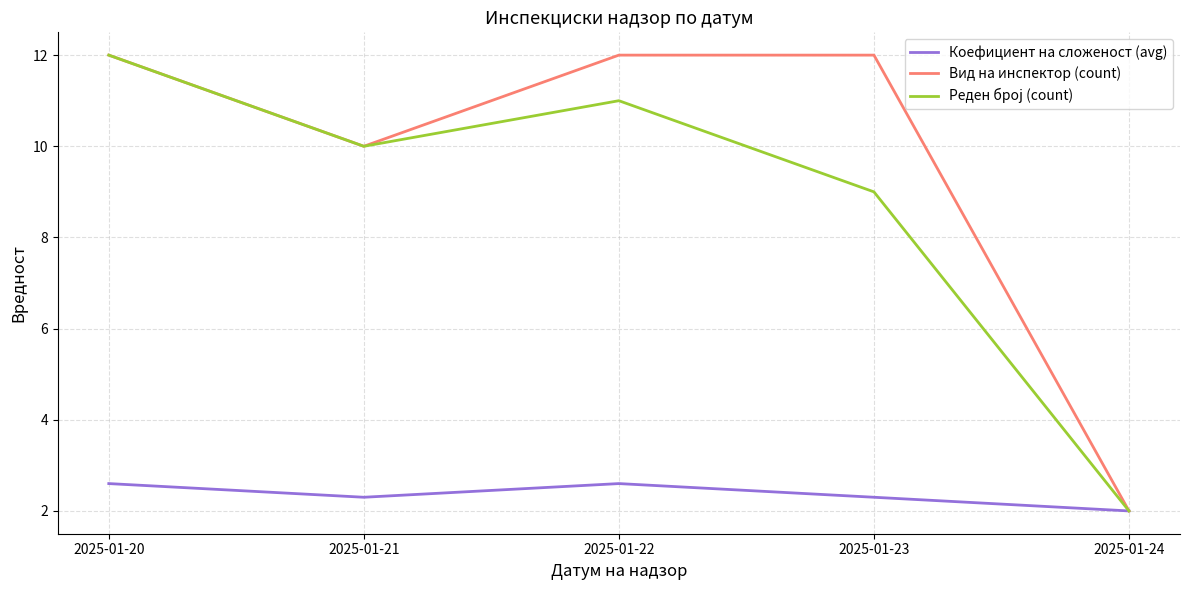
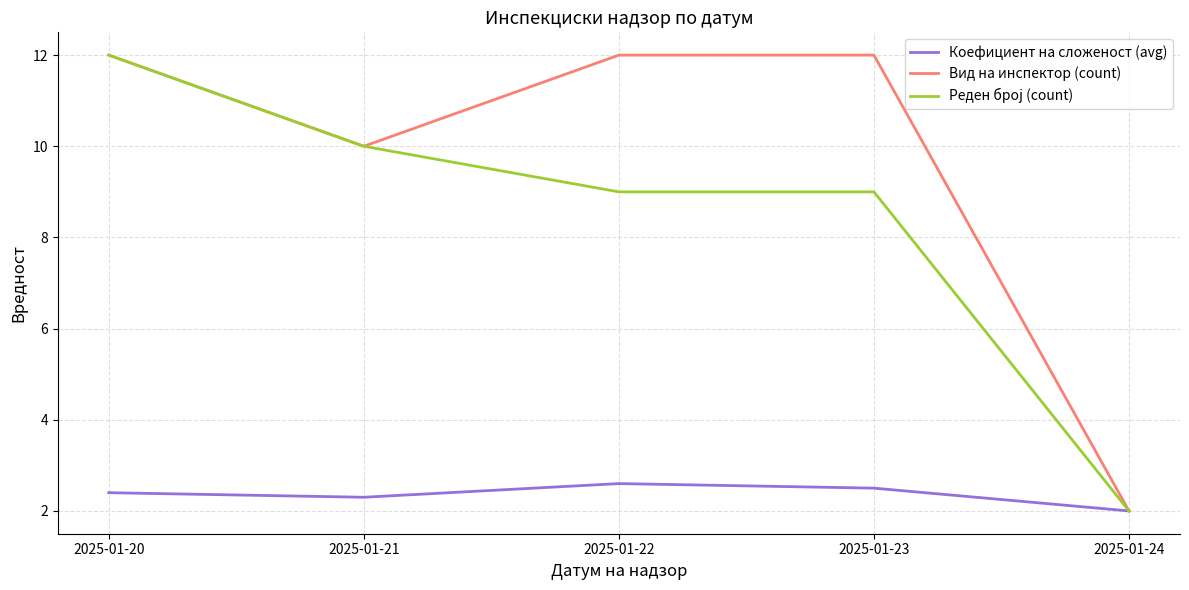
  {
    "Коефициент на сложеност (avg)": {
-     "2025-01-20": 2.6,
+     "2025-01-20": 2.4,
      "2025-01-21": 2.3,
      "2025-01-22": 2.6,
-     "2025-01-23": 2.3
+     "2025-01-23": 2.5
    },
    "Вид на инспектор (count)": {
      "2025-01-22": 12.0,
      "2025-01-23": 12.0
    },
    "Реден број (count)": {
-     "2025-01-22": 11,
+     "2025-01-22": 9,
      "2025-01-23": 9
    }
  }
